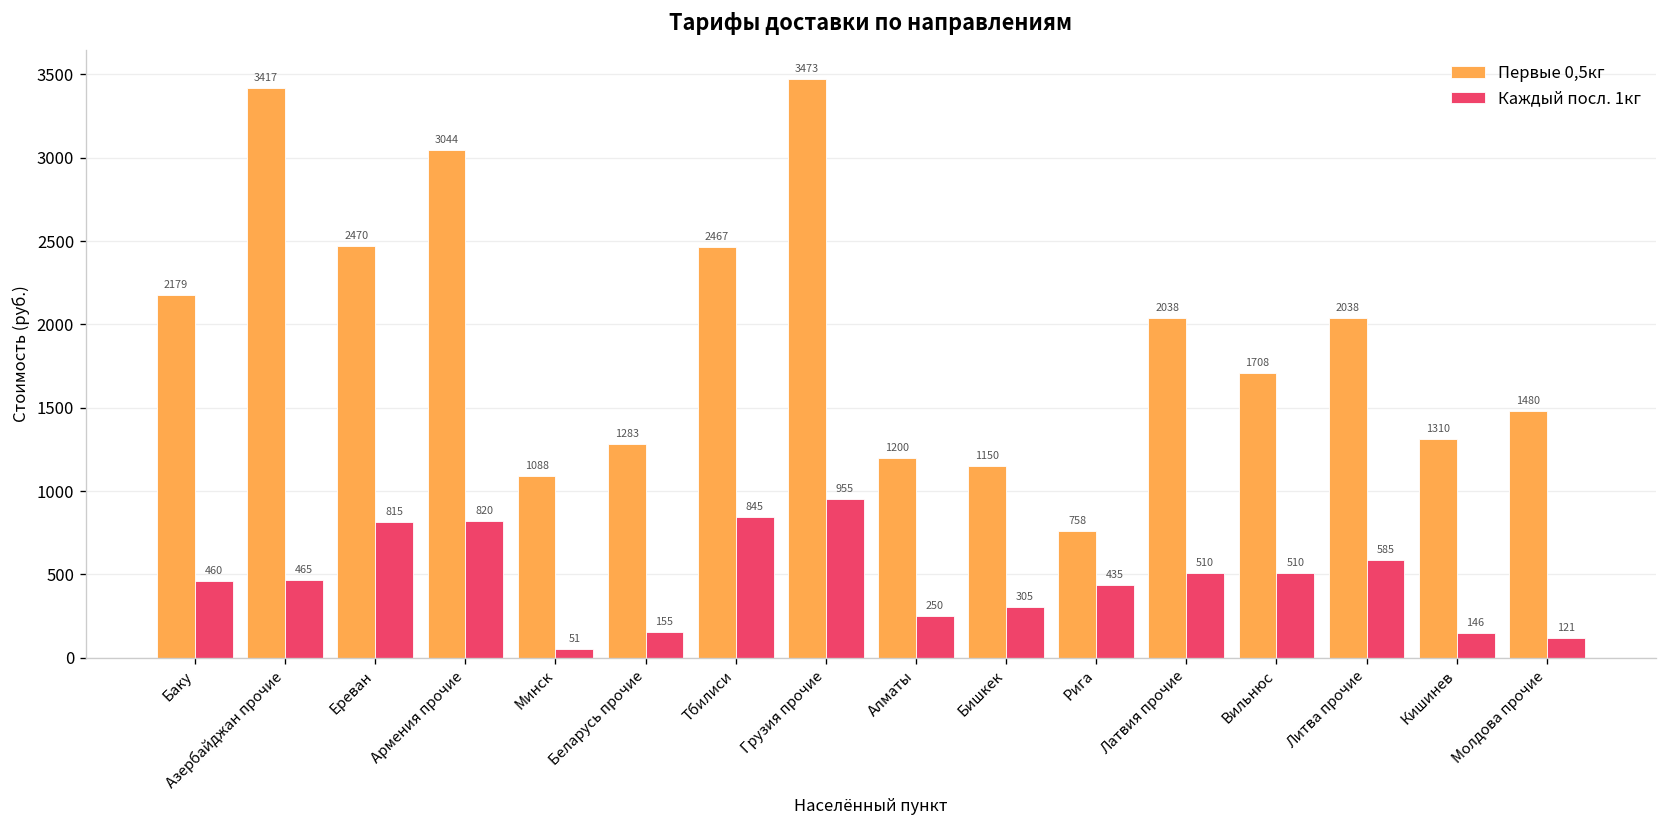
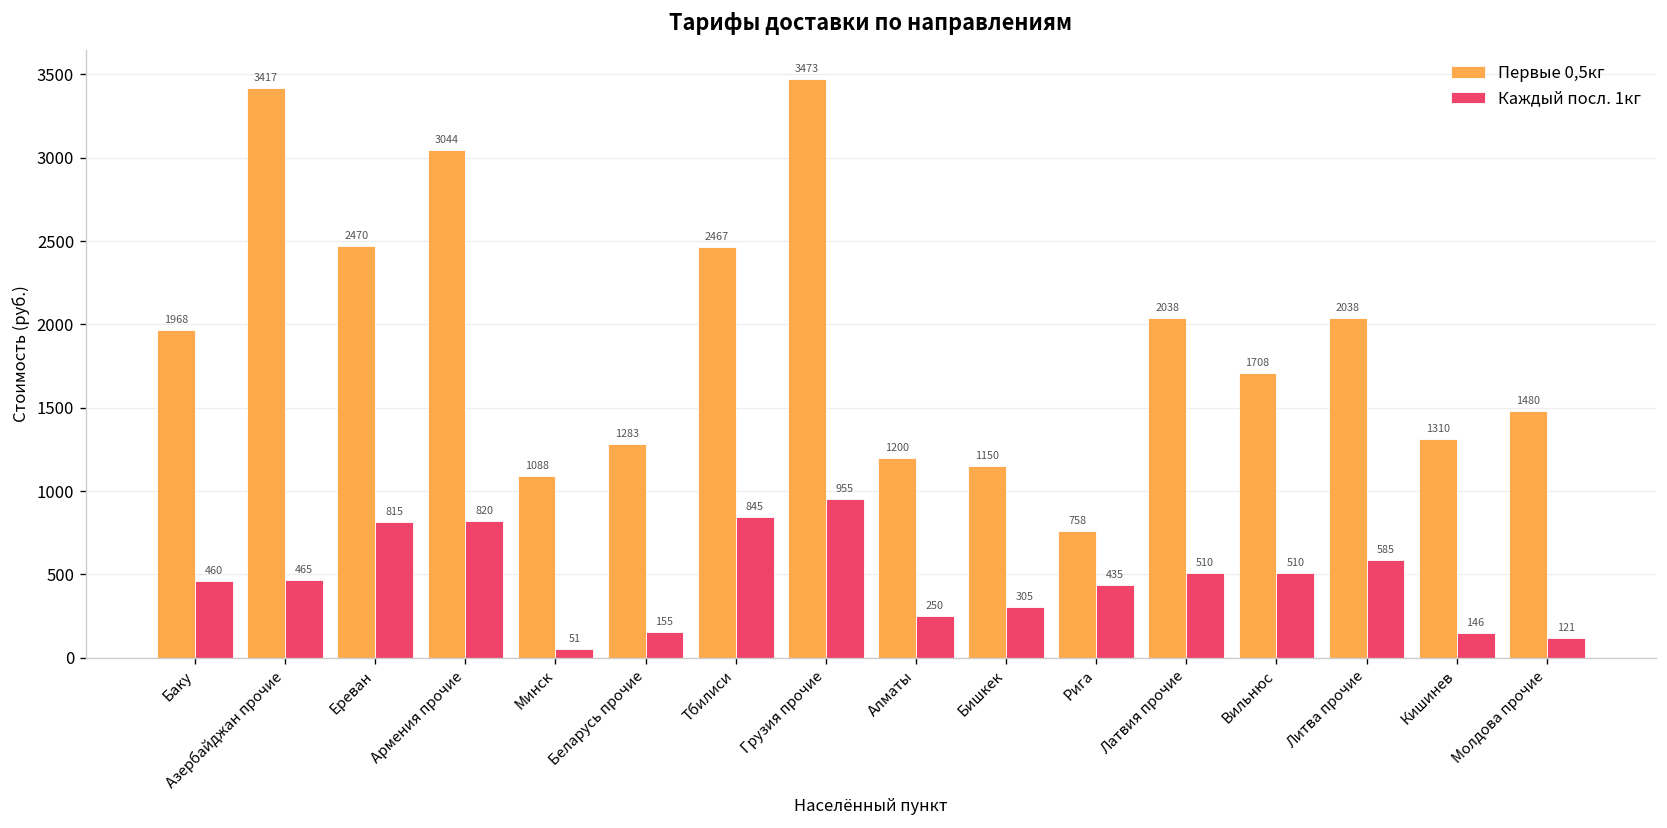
  {
    "Первые 0,5кг": {
-     "Баку": 2179,
+     "Баку": 1968,
      "Азербайджан прочие": 3417,
      "Ереван": 2470,
      "Армения прочие": 3044,
      "Минск": 1088,
      "Беларусь прочие": 1283,
      "Тбилиси": 2467,
      "Грузия прочие": 3473,
      "Алматы": 1200,
      "Бишкек": 1150,
      "Рига": 758,
      "Латвия прочие": 2038,
      "Вильнюс": 1708,
      "Литва прочие": 2038,
      "Кишинев": 1310,
      "Молдова прочие": 1480
    },
    "Каждый посл. 1кг": {
      "Баку": 460,
      "Азербайджан прочие": 465,
      "Ереван": 815,
      "Армения прочие": 820,
      "Минск": 51,
      "Беларусь прочие": 155,
      "Тбилиси": 845,
      "Грузия прочие": 955,
      "Алматы": 250,
      "Бишкек": 305,
      "Рига": 435,
      "Латвия прочие": 510,
      "Вильнюс": 510,
      "Литва прочие": 585,
      "Кишинев": 146,
      "Молдова прочие": 121
    }
  }
